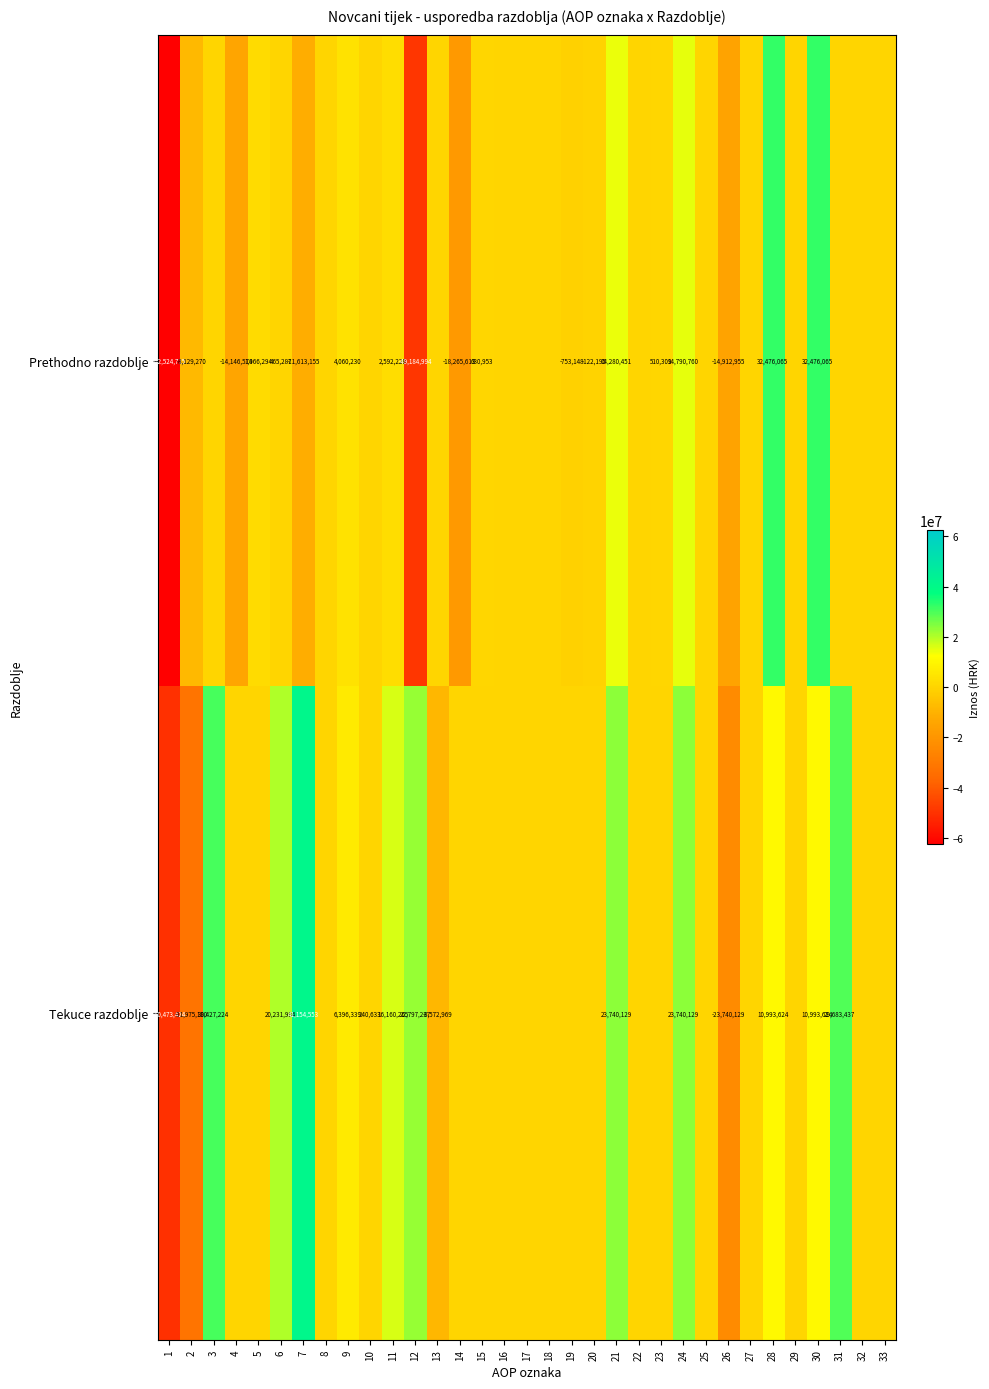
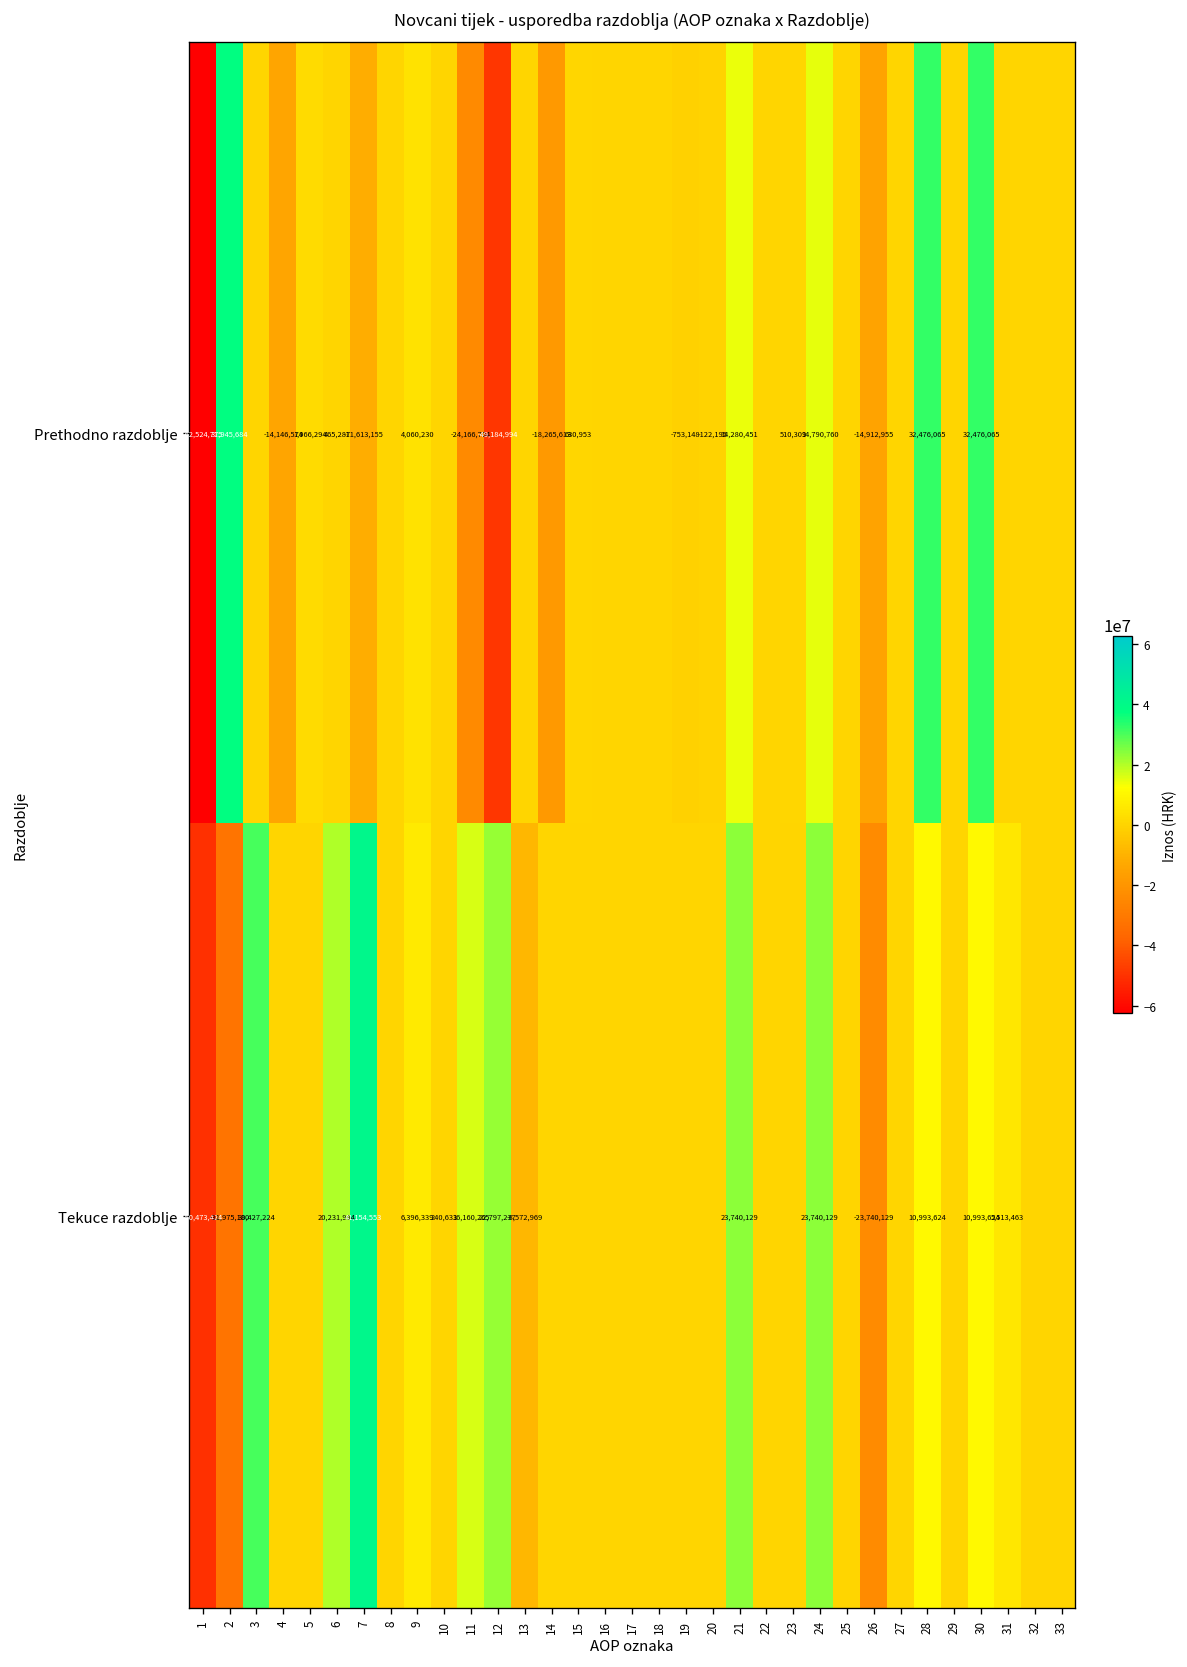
  {
    "Prethodno razdoblje": {
-     "2": "-8,129,270",
+     "2": "37,945,684",
      "9": "4,060,230",
-     "11": "2,592,228",
+     "11": "-24,166,704",
      "19": "-753,148",
      "24": "14,790,760",
      "26": "-14,912,955",
      "28": "32,476,065",
      "30": "32,476,065"
    },
    "Tekuce razdoblje": {
      "9": "6,396,339",
      "21": "23,740,129",
      "24": "23,740,129",
      "26": "-23,740,129",
      "28": "10,993,624",
-     "31": "29,683,437"
+     "31": "5,513,463"
    }
  }
